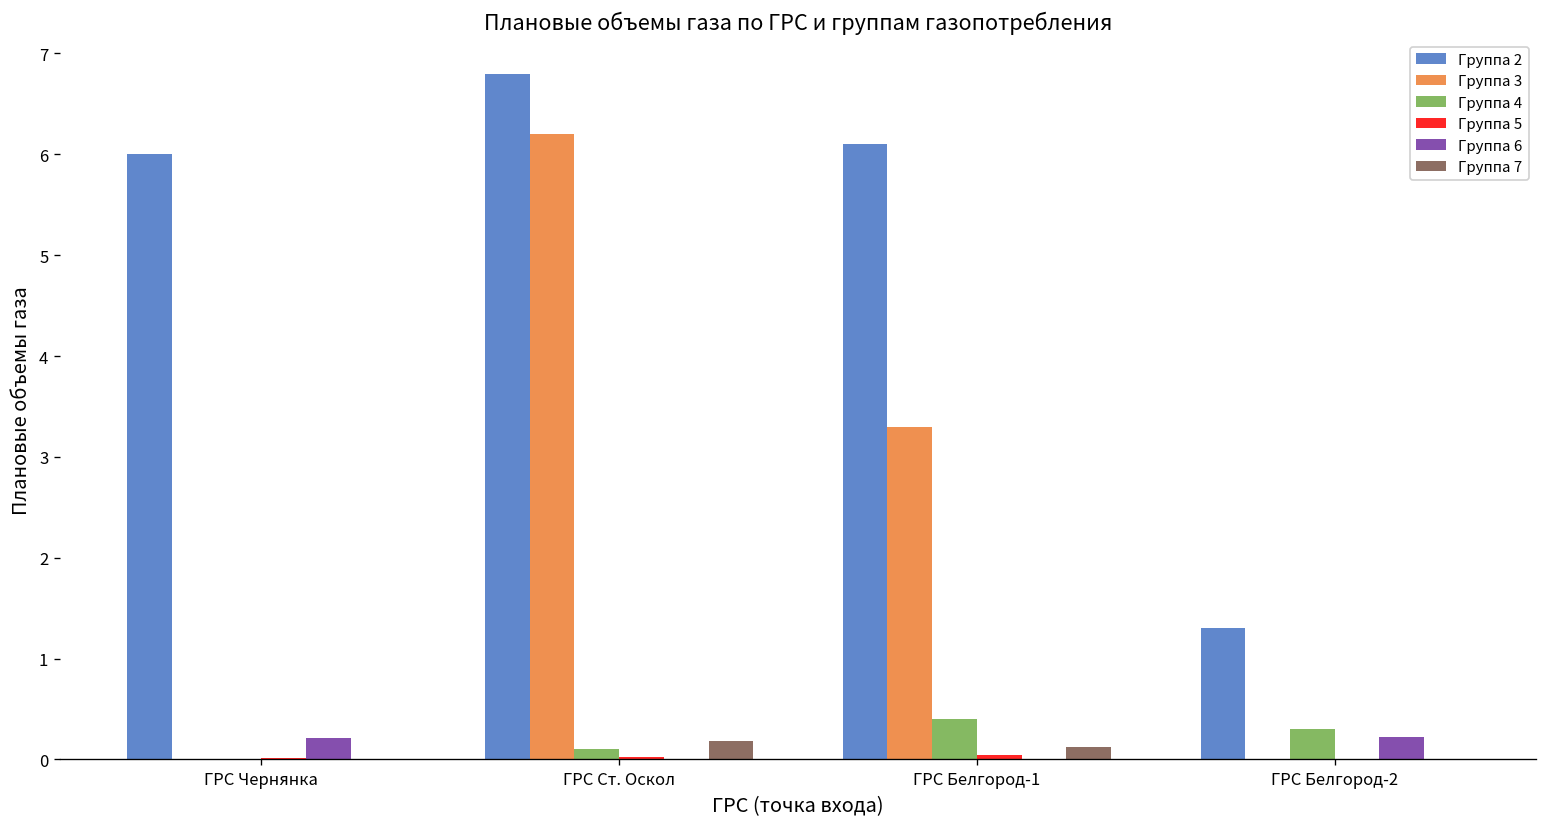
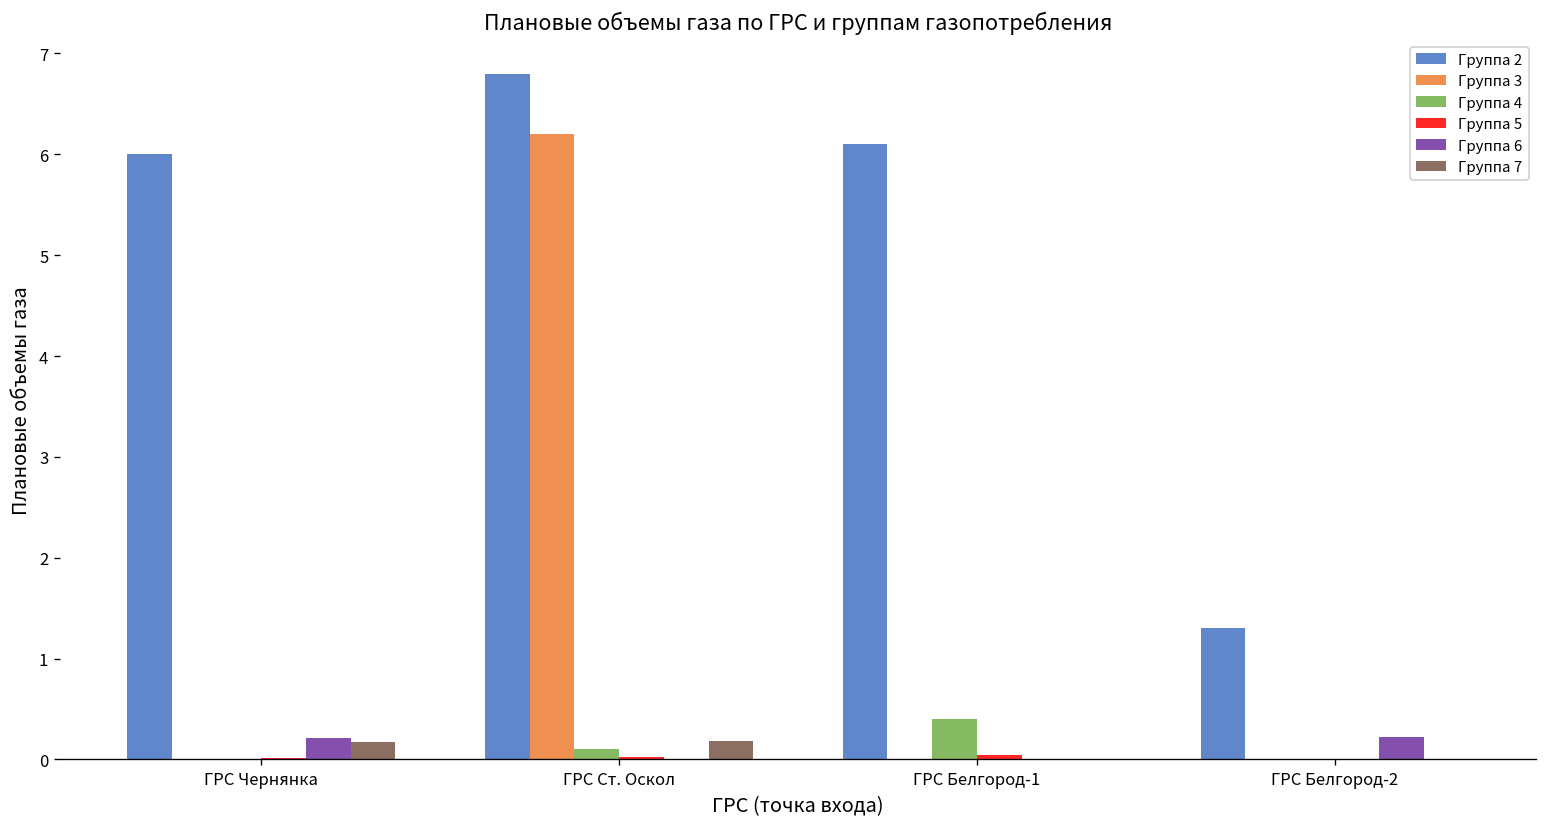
  {
    "Группа 2": {
      "ГРС Чернянка": 6.0,
      "ГРС Ст. Оскол": 6.8,
      "ГРС Белгород-1": 6.1,
      "ГРС Белгород-2": 1.3
    },
    "Группа 3": {
      "ГРС Чернянка": 0.0,
      "ГРС Ст. Оскол": 6.2,
-     "ГРС Белгород-1": 3.3,
+     "ГРС Белгород-1": 0.0,
      "ГРС Белгород-2": 0.0
    },
    "Группа 4": {
      "ГРС Ст. Оскол": 0.1,
      "ГРС Белгород-1": 0.4,
-     "ГРС Белгород-2": 0.3
+     "ГРС Белгород-2": 0.0
    },
    "Группа 5": {
      "ГРС Белгород-1": 0.0
    },
    "Группа 6": {
      "ГРС Чернянка": 0.2,
      "ГРС Белгород-2": 0.2
    },
    "Группа 7": {
-     "ГРС Чернянка": 0.0,
+     "ГРС Чернянка": 0.2,
      "ГРС Ст. Оскол": 0.2,
-     "ГРС Белгород-1": 0.1
+     "ГРС Белгород-1": 0.0
    }
  }
